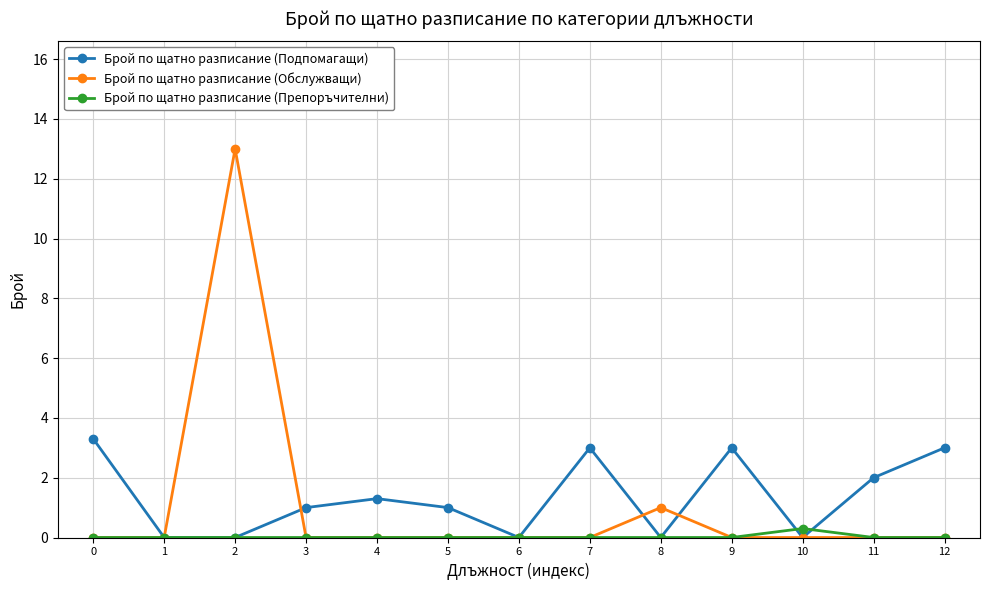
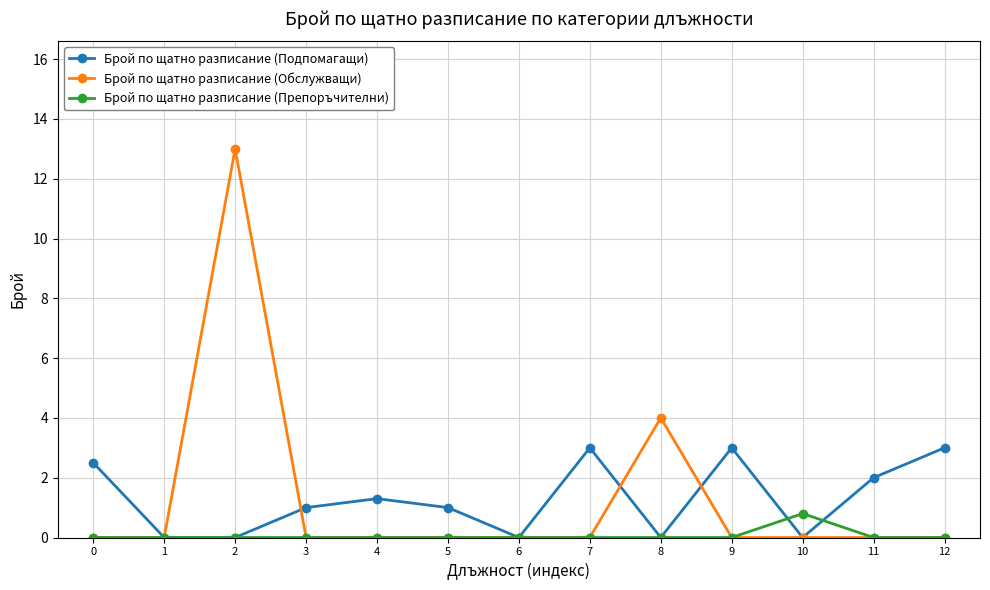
  {
    "Брой по щатно разписание (Подпомагащи)": {
-     "0": 3.3,
+     "0": 2.5,
      "3": 1.0,
      "4": 1.3,
      "5": 1.0,
      "7": 3.0,
      "9": 3.0,
      "11": 2.0,
      "12": 3.0
    },
    "Брой по щатно разписание (Обслужващи)": {
      "2": 13,
-     "8": 1
+     "8": 4
    },
    "Брой по щатно разписание (Препоръчителни)": {
-     "10": 0.3
+     "10": 0.8
    }
  }
